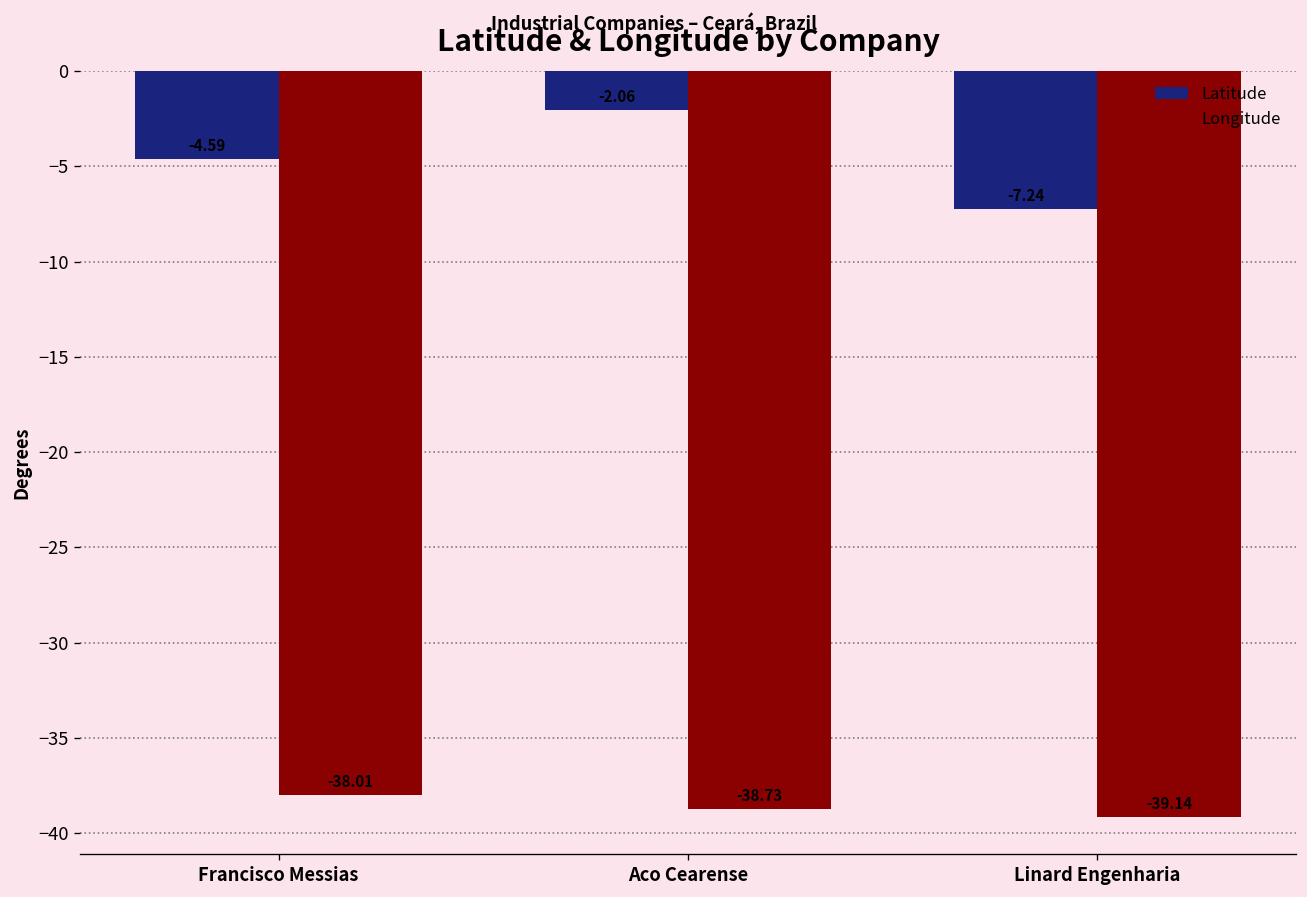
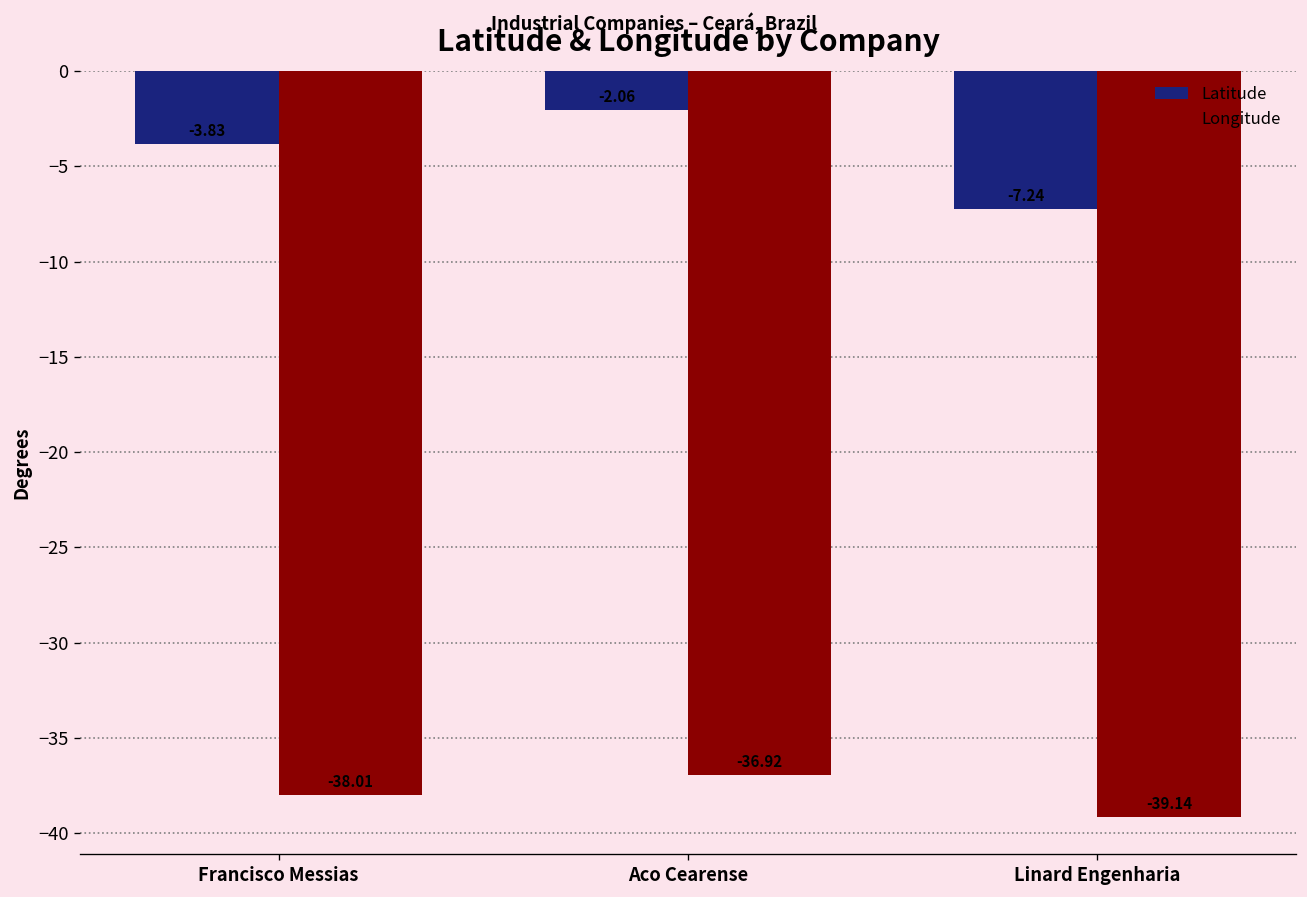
  {
    "Latitude": {
-     "Francisco Messias": -4.59,
+     "Francisco Messias": -3.83,
      "Aco Cearense": -2.06,
      "Linard Engenharia": -7.24
    },
    "Longitude": {
      "Francisco Messias": -38.01,
-     "Aco Cearense": -38.73,
+     "Aco Cearense": -36.92,
      "Linard Engenharia": -39.14
    }
  }
